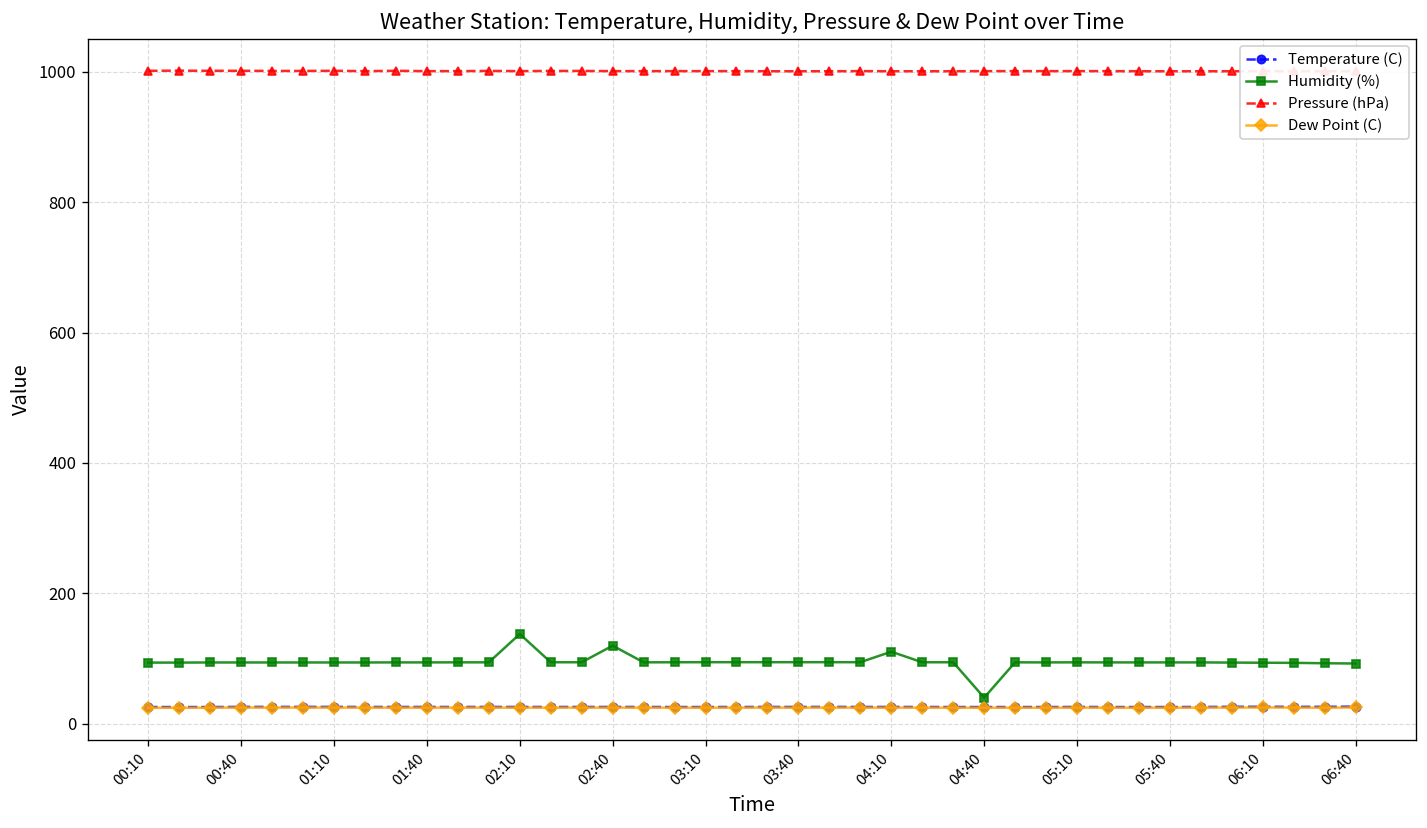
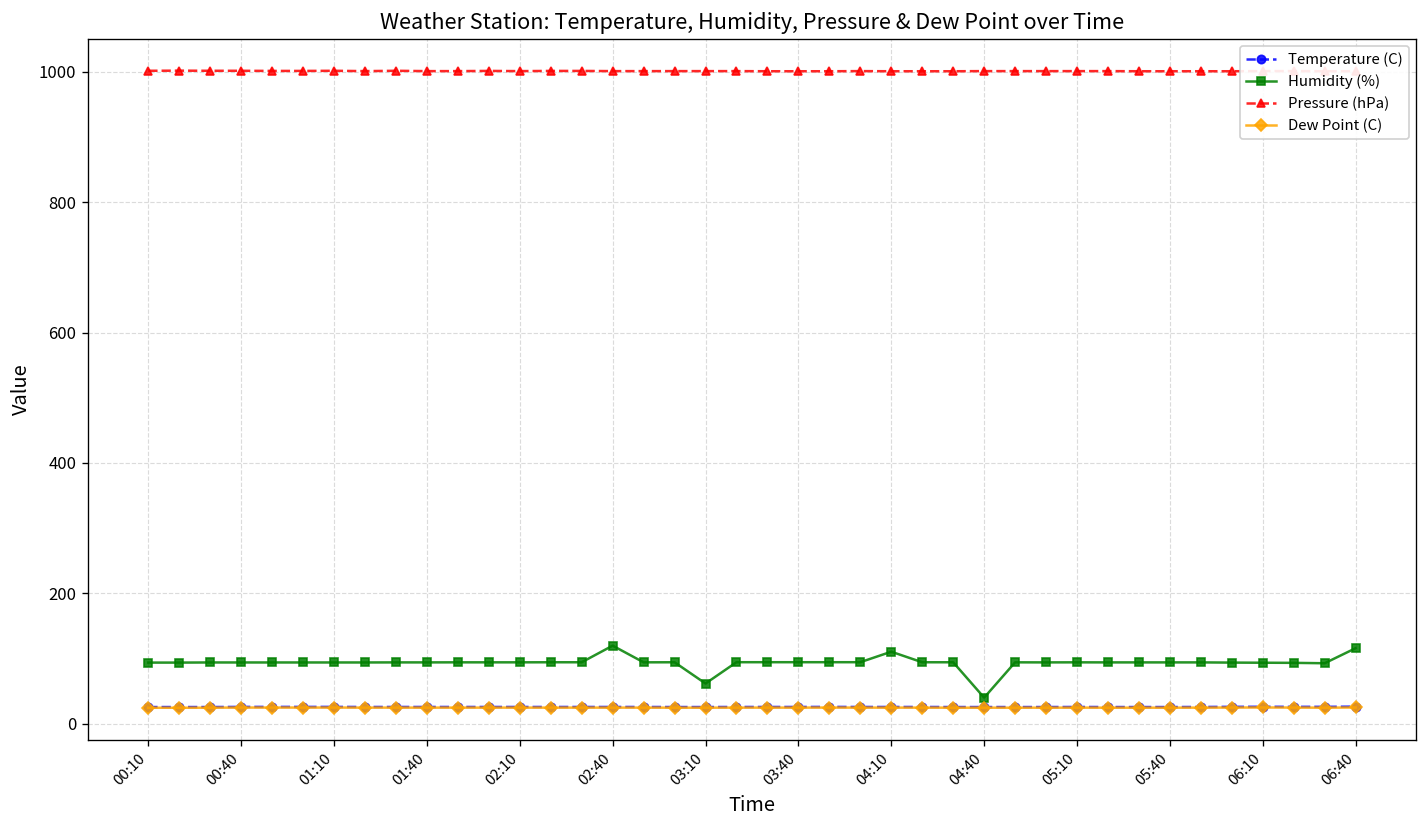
  {
    "Humidity (%)": {
      "00:10": 90,
      "00:40": 90,
      "01:10": 90,
      "01:40": 90,
-     "02:10": 140,
+     "02:10": 90,
      "02:40": 120,
-     "03:10": 90,
+     "03:10": 60,
      "03:40": 90,
      "04:10": 110,
      "04:40": 40,
      "05:10": 90,
      "05:40": 90,
      "06:10": 90,
-     "06:40": 90
+     "06:40": 120
    },
    "Pressure (hPa)": {
      "00:10": 1000,
      "00:40": 1000,
      "01:10": 1000,
      "01:40": 1000,
      "02:10": 1000,
      "02:40": 1000,
      "03:10": 1000,
      "03:40": 1000,
      "04:10": 1000,
      "04:40": 1000,
      "05:10": 1000,
      "05:40": 1000
    }
  }
